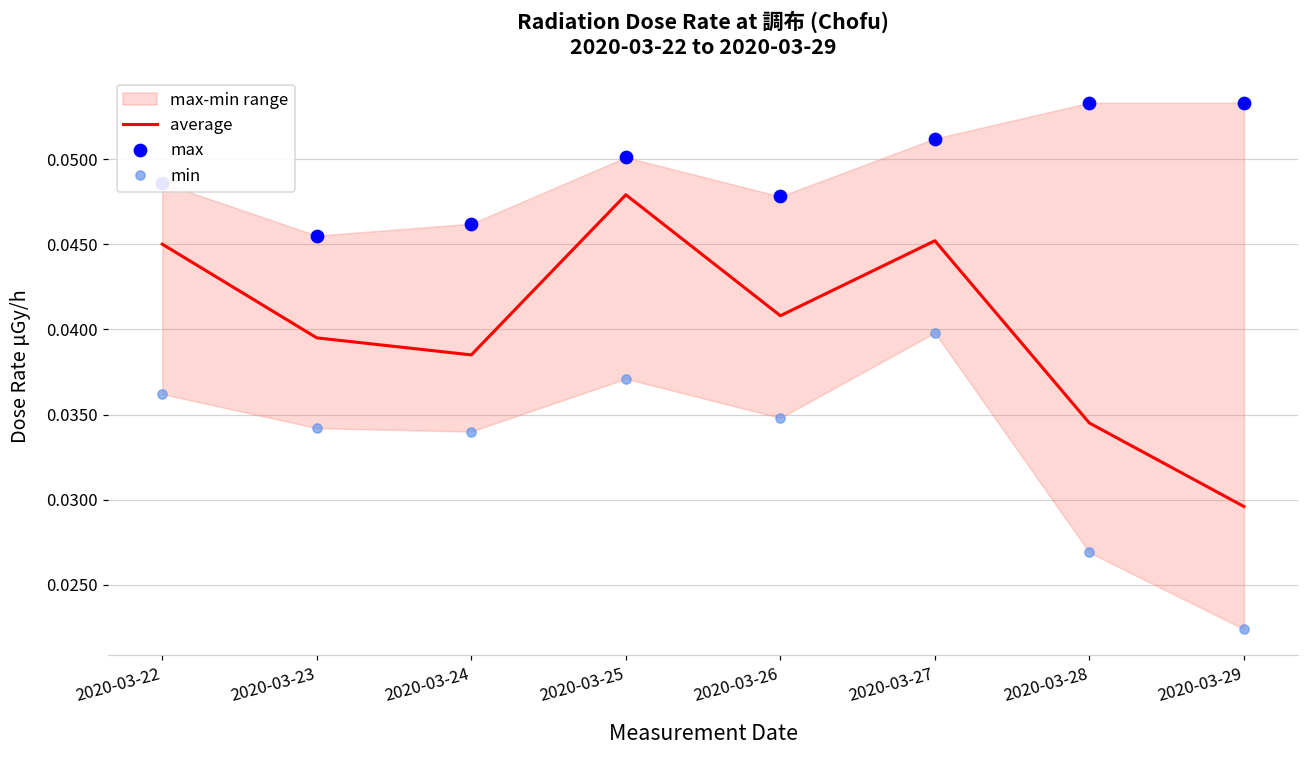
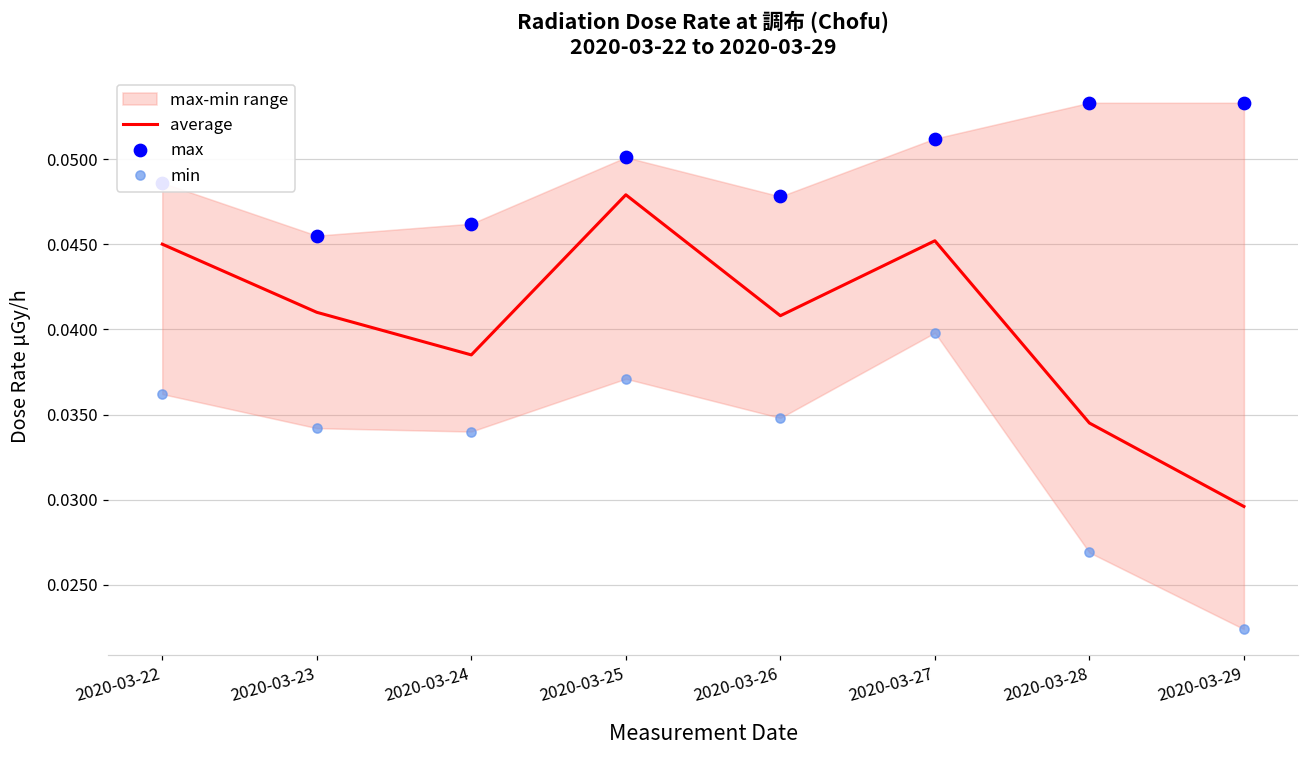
  {
    "average": {
      "2020-03-22": 0.0450,
-     "2020-03-23": 0.0395,
+     "2020-03-23": 0.0410,
      "2020-03-24": 0.0385,
      "2020-03-25": 0.0479,
      "2020-03-26": 0.0408,
      "2020-03-27": 0.0452,
      "2020-03-28": 0.0345,
      "2020-03-29": 0.0296
    },
    "max-min range": {
      "2020-03-23": 0.0455,
      "2020-03-24": 0.0462,
      "2020-03-25": 0.0501,
      "2020-03-26": 0.0478,
      "2020-03-27": 0.0512,
      "2020-03-28": 0.0533,
      "2020-03-29": 0.0533
    },
    "min": {
      "2020-03-22": 0.0362,
      "2020-03-23": 0.0342,
      "2020-03-24": 0.0340,
      "2020-03-25": 0.0371,
      "2020-03-26": 0.0348,
      "2020-03-27": 0.0398,
      "2020-03-28": 0.0269,
      "2020-03-29": 0.0224
    }
  }
